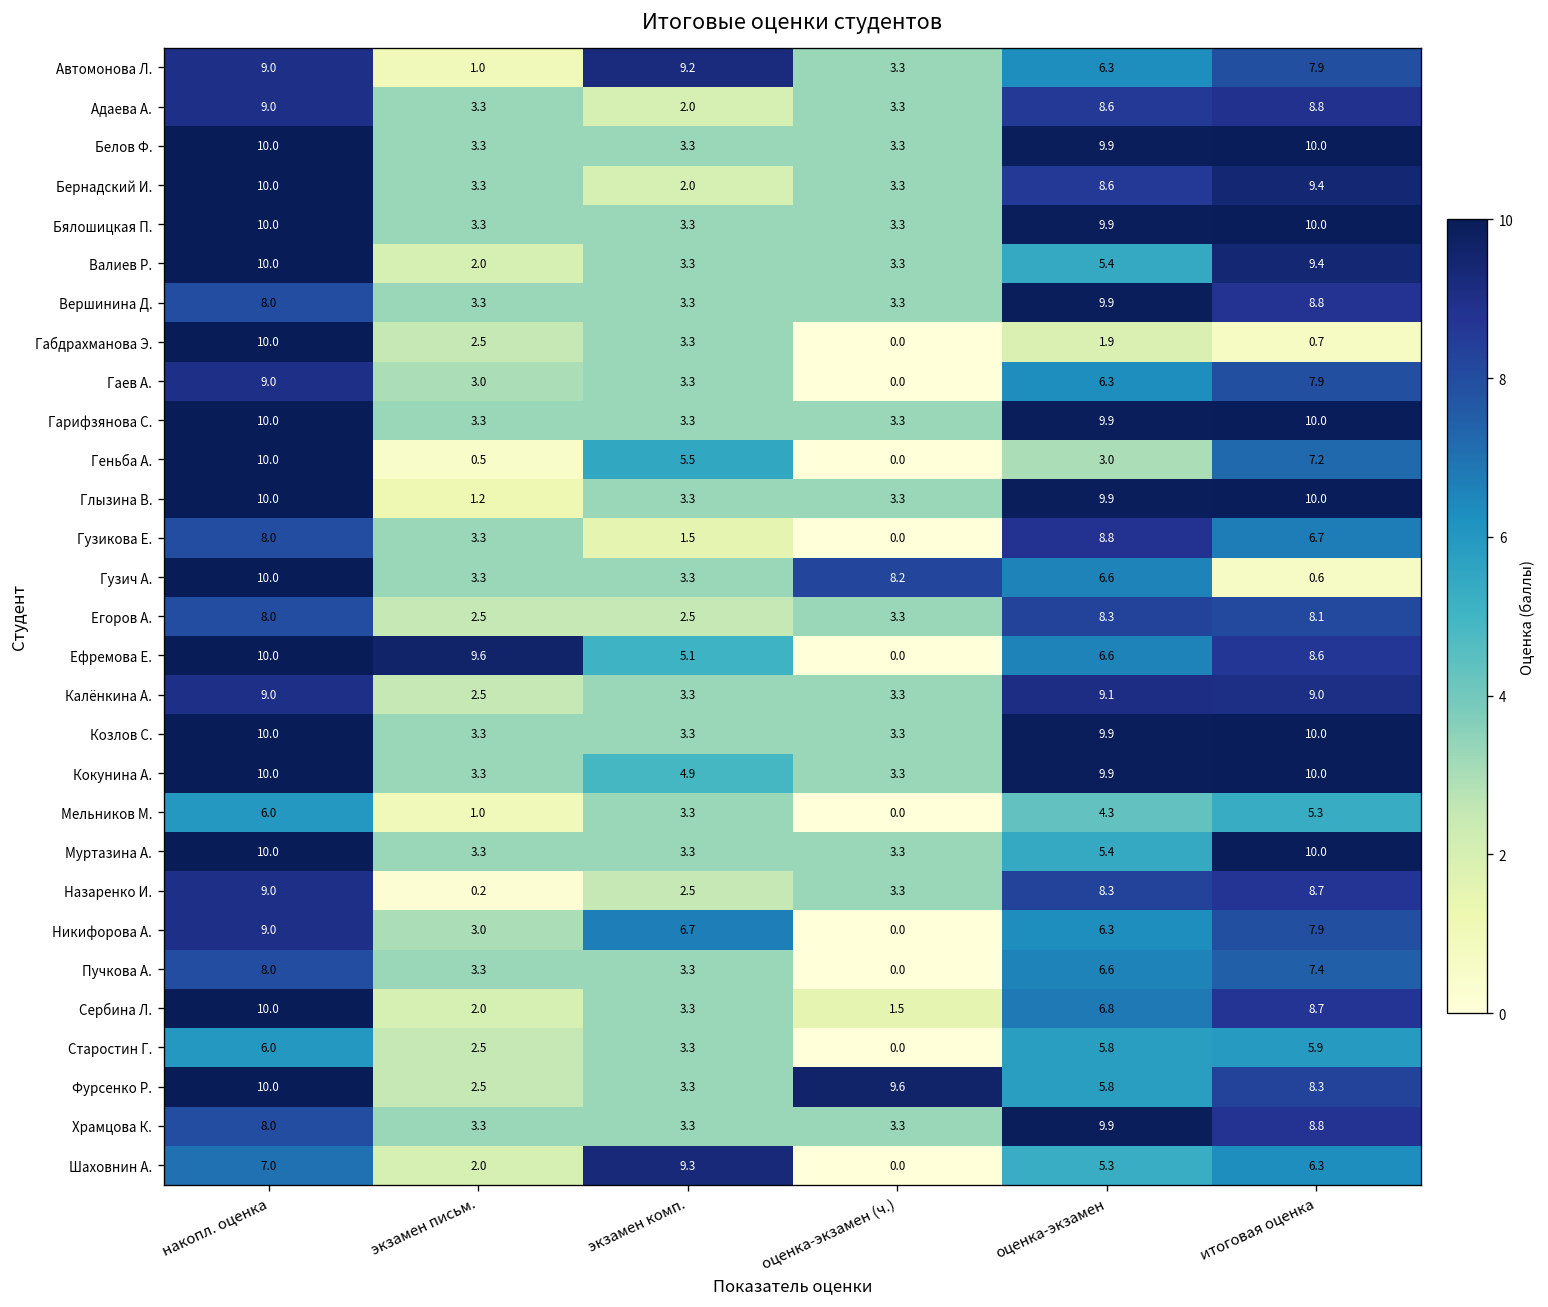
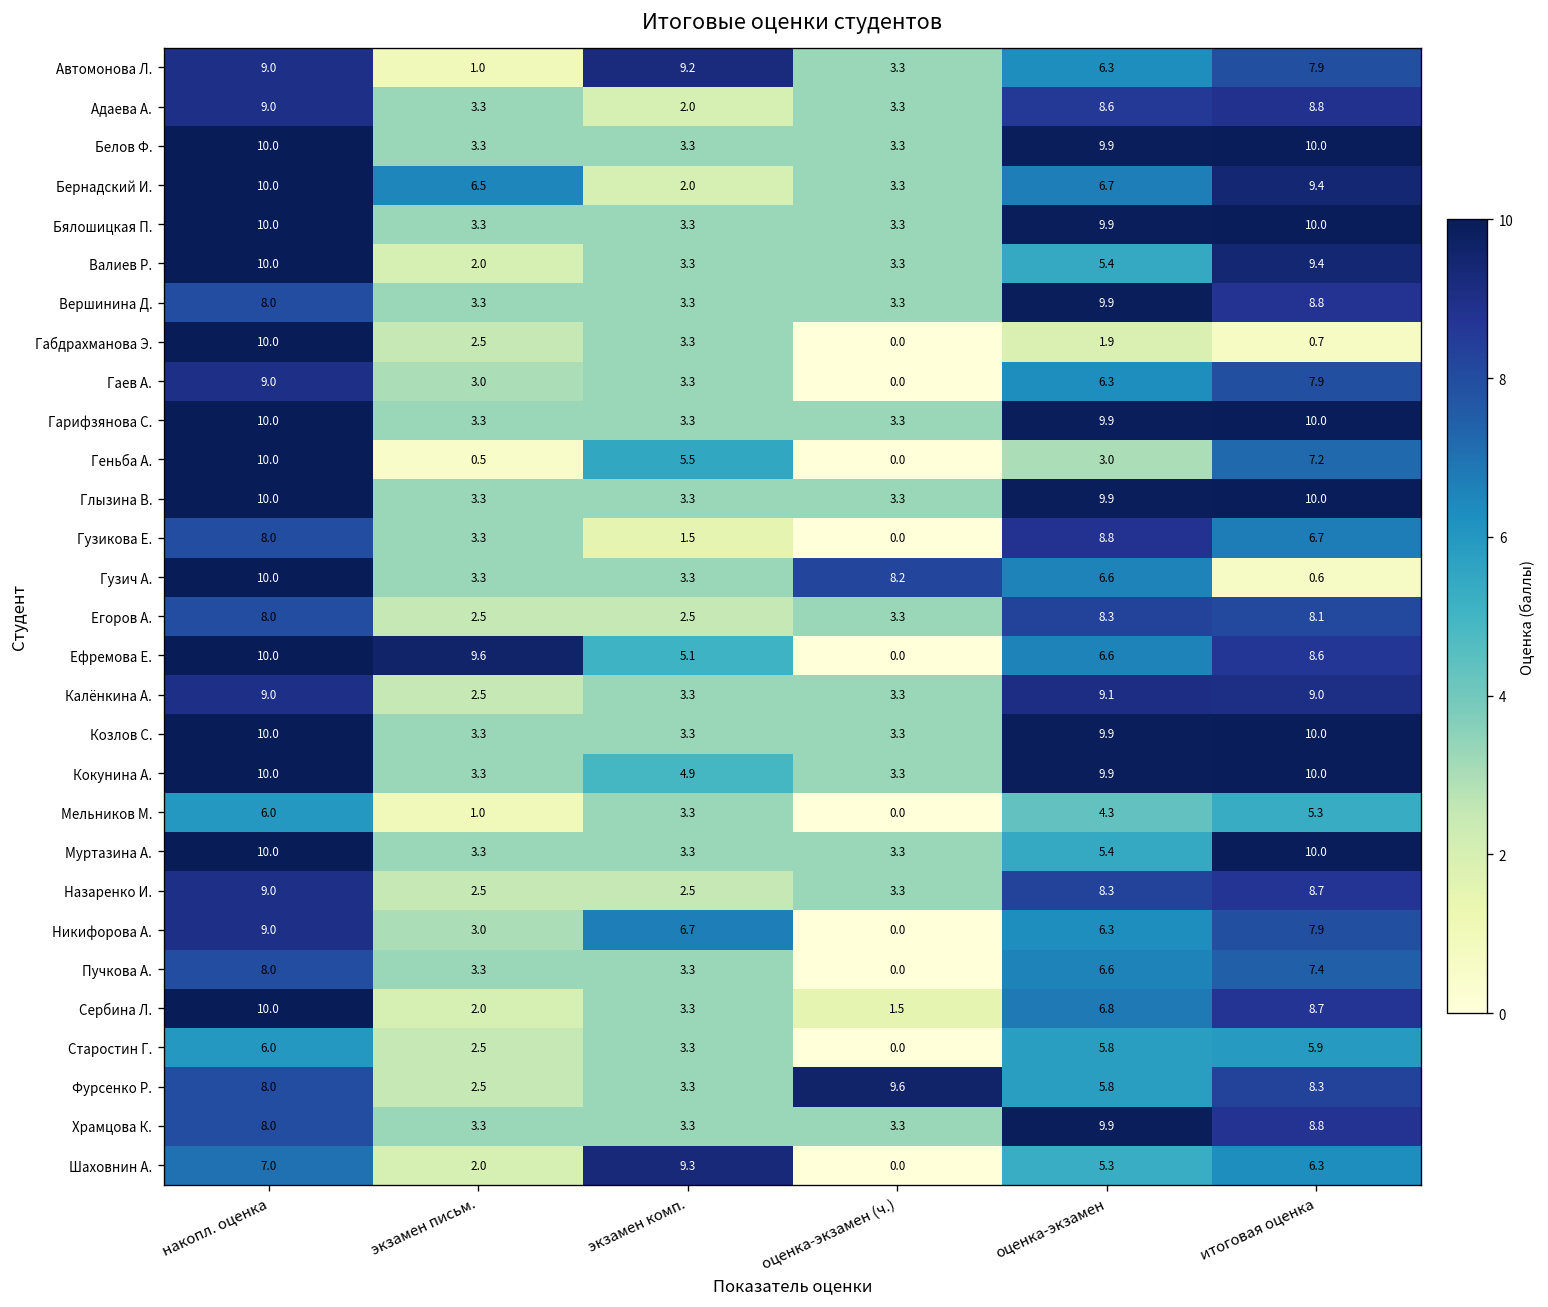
  {
    "Автомонова Л.": {
      "накопл. оценка": 9.0,
      "экзамен письм.": 1.0,
      "экзамен комп.": 9.2,
      "оценка-экзамен (ч.)": 3.3,
      "оценка-экзамен": 6.3,
      "итоговая оценка": 7.9
    },
    "Адаева А.": {
      "накопл. оценка": 9.0,
      "экзамен письм.": 3.3,
      "экзамен комп.": 2.0,
      "оценка-экзамен (ч.)": 3.3,
      "оценка-экзамен": 8.6,
      "итоговая оценка": 8.8
    },
    "Белов Ф.": {
      "накопл. оценка": 10.0,
      "экзамен письм.": 3.3,
      "экзамен комп.": 3.3,
      "оценка-экзамен (ч.)": 3.3,
      "оценка-экзамен": 9.9,
      "итоговая оценка": 10.0
    },
    "Бернадский И.": {
      "накопл. оценка": 10.0,
-     "экзамен письм.": 3.3,
+     "экзамен письм.": 6.5,
      "экзамен комп.": 2.0,
      "оценка-экзамен (ч.)": 3.3,
-     "оценка-экзамен": 8.6,
+     "оценка-экзамен": 6.7,
      "итоговая оценка": 9.4
    },
    "Бялошицкая П.": {
      "накопл. оценка": 10.0,
      "экзамен письм.": 3.3,
      "экзамен комп.": 3.3,
      "оценка-экзамен (ч.)": 3.3,
      "оценка-экзамен": 9.9,
      "итоговая оценка": 10.0
    },
    "Валиев Р.": {
      "накопл. оценка": 10.0,
      "экзамен письм.": 2.0,
      "экзамен комп.": 3.3,
      "оценка-экзамен (ч.)": 3.3,
      "оценка-экзамен": 5.4,
      "итоговая оценка": 9.4
    },
    "Вершинина Д.": {
      "накопл. оценка": 8.0,
      "экзамен письм.": 3.3,
      "экзамен комп.": 3.3,
      "оценка-экзамен (ч.)": 3.3,
      "оценка-экзамен": 9.9,
      "итоговая оценка": 8.8
    },
    "Габдрахманова Э.": {
      "накопл. оценка": 10.0,
      "экзамен письм.": 2.5,
      "экзамен комп.": 3.3,
      "оценка-экзамен (ч.)": 0.0,
      "оценка-экзамен": 1.9,
      "итоговая оценка": 0.7
    },
    "Гаев А.": {
      "накопл. оценка": 9.0,
      "экзамен письм.": 3.0,
      "экзамен комп.": 3.3,
      "оценка-экзамен (ч.)": 0.0,
      "оценка-экзамен": 6.3,
      "итоговая оценка": 7.9
    },
    "Гарифзянова С.": {
      "накопл. оценка": 10.0,
      "экзамен письм.": 3.3,
      "экзамен комп.": 3.3,
      "оценка-экзамен (ч.)": 3.3,
      "оценка-экзамен": 9.9,
      "итоговая оценка": 10.0
    },
    "Геньба А.": {
      "накопл. оценка": 10.0,
      "экзамен письм.": 0.5,
      "экзамен комп.": 5.5,
      "оценка-экзамен (ч.)": 0.0,
      "оценка-экзамен": 3.0,
      "итоговая оценка": 7.2
    },
    "Глызина В.": {
      "накопл. оценка": 10.0,
-     "экзамен письм.": 1.2,
+     "экзамен письм.": 3.3,
      "экзамен комп.": 3.3,
      "оценка-экзамен (ч.)": 3.3,
      "оценка-экзамен": 9.9,
      "итоговая оценка": 10.0
    },
    "Гузикова Е.": {
      "накопл. оценка": 8.0,
      "экзамен письм.": 3.3,
      "экзамен комп.": 1.5,
      "оценка-экзамен (ч.)": 0.0,
      "оценка-экзамен": 8.8,
      "итоговая оценка": 6.7
    },
    "Гузич А.": {
      "накопл. оценка": 10.0,
      "экзамен письм.": 3.3,
      "экзамен комп.": 3.3,
      "оценка-экзамен (ч.)": 8.2,
      "оценка-экзамен": 6.6,
      "итоговая оценка": 0.6
    },
    "Егоров А.": {
      "накопл. оценка": 8.0,
      "экзамен письм.": 2.5,
      "экзамен комп.": 2.5,
      "оценка-экзамен (ч.)": 3.3,
      "оценка-экзамен": 8.3,
      "итоговая оценка": 8.1
    },
    "Ефремова Е.": {
      "накопл. оценка": 10.0,
      "экзамен письм.": 9.6,
      "экзамен комп.": 5.1,
      "оценка-экзамен (ч.)": 0.0,
      "оценка-экзамен": 6.6,
      "итоговая оценка": 8.6
    },
    "Калёнкина А.": {
      "накопл. оценка": 9.0,
      "экзамен письм.": 2.5,
      "экзамен комп.": 3.3,
      "оценка-экзамен (ч.)": 3.3,
      "оценка-экзамен": 9.1,
      "итоговая оценка": 9.0
    },
    "Козлов С.": {
      "накопл. оценка": 10.0,
      "экзамен письм.": 3.3,
      "экзамен комп.": 3.3,
      "оценка-экзамен (ч.)": 3.3,
      "оценка-экзамен": 9.9,
      "итоговая оценка": 10.0
    },
    "Кокунина А.": {
      "накопл. оценка": 10.0,
      "экзамен письм.": 3.3,
      "экзамен комп.": 4.9,
      "оценка-экзамен (ч.)": 3.3,
      "оценка-экзамен": 9.9,
      "итоговая оценка": 10.0
    },
    "Мельников М.": {
      "накопл. оценка": 6.0,
      "экзамен письм.": 1.0,
      "экзамен комп.": 3.3,
      "оценка-экзамен (ч.)": 0.0,
      "оценка-экзамен": 4.3,
      "итоговая оценка": 5.3
    },
    "Муртазина А.": {
      "накопл. оценка": 10.0,
      "экзамен письм.": 3.3,
      "экзамен комп.": 3.3,
      "оценка-экзамен (ч.)": 3.3,
      "оценка-экзамен": 5.4,
      "итоговая оценка": 10.0
    },
    "Назаренко И.": {
      "накопл. оценка": 9.0,
-     "экзамен письм.": 0.2,
+     "экзамен письм.": 2.5,
      "экзамен комп.": 2.5,
      "оценка-экзамен (ч.)": 3.3,
      "оценка-экзамен": 8.3,
      "итоговая оценка": 8.7
    },
    "Никифорова А.": {
      "накопл. оценка": 9.0,
      "экзамен письм.": 3.0,
      "экзамен комп.": 6.7,
      "оценка-экзамен (ч.)": 0.0,
      "оценка-экзамен": 6.3,
      "итоговая оценка": 7.9
    },
    "Пучкова А.": {
      "накопл. оценка": 8.0,
      "экзамен письм.": 3.3,
      "экзамен комп.": 3.3,
      "оценка-экзамен (ч.)": 0.0,
      "оценка-экзамен": 6.6,
      "итоговая оценка": 7.4
    },
    "Сербина Л.": {
      "накопл. оценка": 10.0,
      "экзамен письм.": 2.0,
      "экзамен комп.": 3.3,
      "оценка-экзамен (ч.)": 1.5,
      "оценка-экзамен": 6.8,
      "итоговая оценка": 8.7
    },
    "Старостин Г.": {
      "накопл. оценка": 6.0,
      "экзамен письм.": 2.5,
      "экзамен комп.": 3.3,
      "оценка-экзамен (ч.)": 0.0,
      "оценка-экзамен": 5.8,
      "итоговая оценка": 5.9
    },
    "Фурсенко Р.": {
-     "накопл. оценка": 10.0,
+     "накопл. оценка": 8.0,
      "экзамен письм.": 2.5,
      "экзамен комп.": 3.3,
      "оценка-экзамен (ч.)": 9.6,
      "оценка-экзамен": 5.8,
      "итоговая оценка": 8.3
    },
    "Храмцова К.": {
      "накопл. оценка": 8.0,
      "экзамен письм.": 3.3,
      "экзамен комп.": 3.3,
      "оценка-экзамен (ч.)": 3.3,
      "оценка-экзамен": 9.9,
      "итоговая оценка": 8.8
    },
    "Шаховнин А.": {
      "накопл. оценка": 7.0,
      "экзамен письм.": 2.0,
      "экзамен комп.": 9.3,
      "оценка-экзамен (ч.)": 0.0,
      "оценка-экзамен": 5.3,
      "итоговая оценка": 6.3
    }
  }
